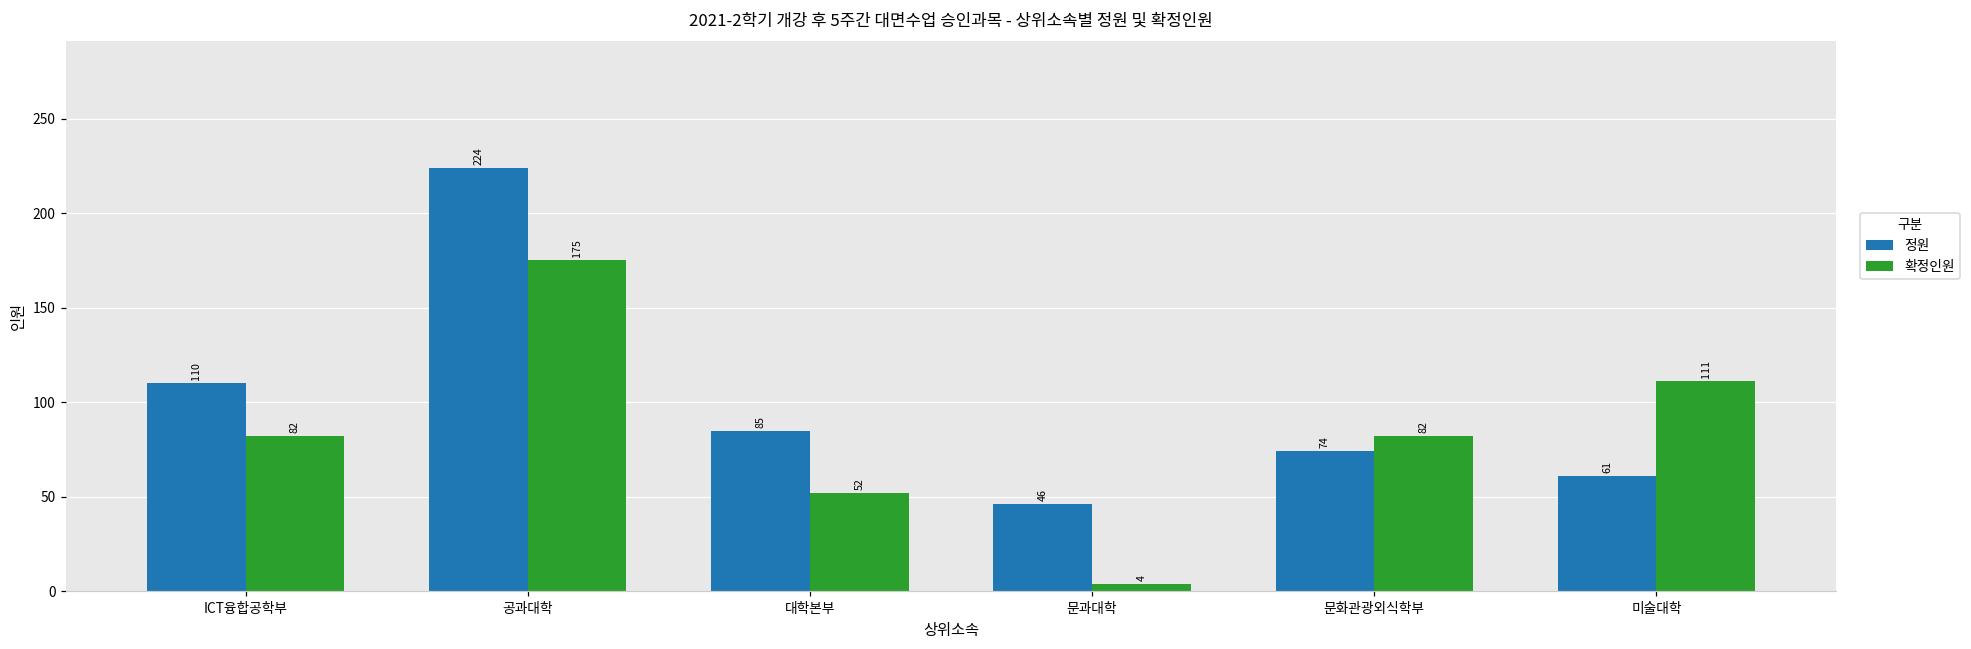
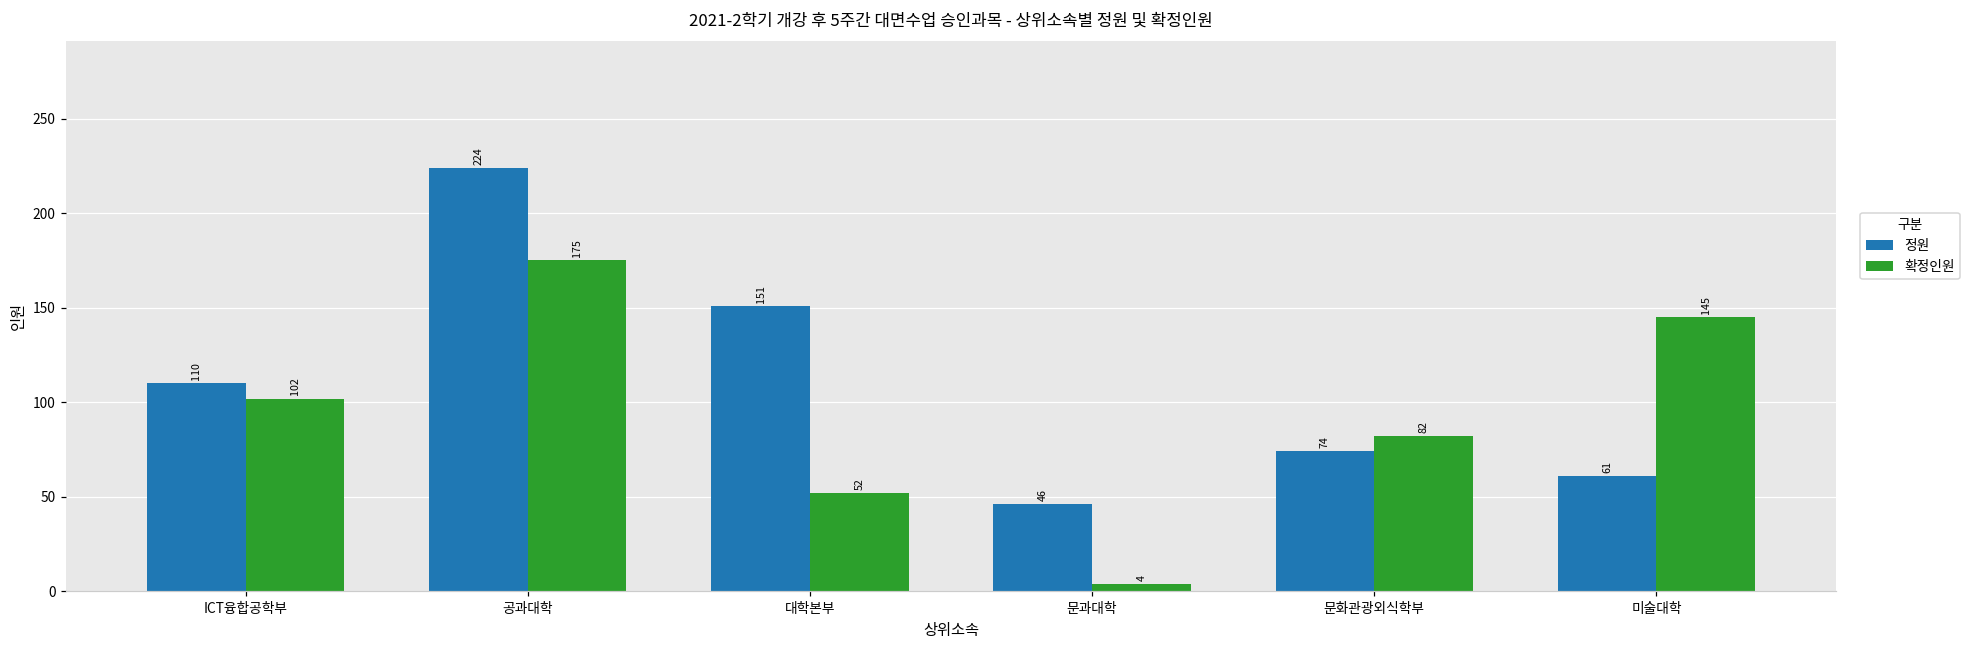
  {
    "정원": {
      "ICT융합공학부": 110,
      "공과대학": 224,
-     "대학본부": 85,
+     "대학본부": 151,
      "문과대학": 46,
      "문화관광외식학부": 74,
      "미술대학": 61
    },
    "확정인원": {
-     "ICT융합공학부": 82,
+     "ICT융합공학부": 102,
      "공과대학": 175,
      "대학본부": 52,
      "문과대학": 4,
      "문화관광외식학부": 82,
-     "미술대학": 111
+     "미술대학": 145
    }
  }
